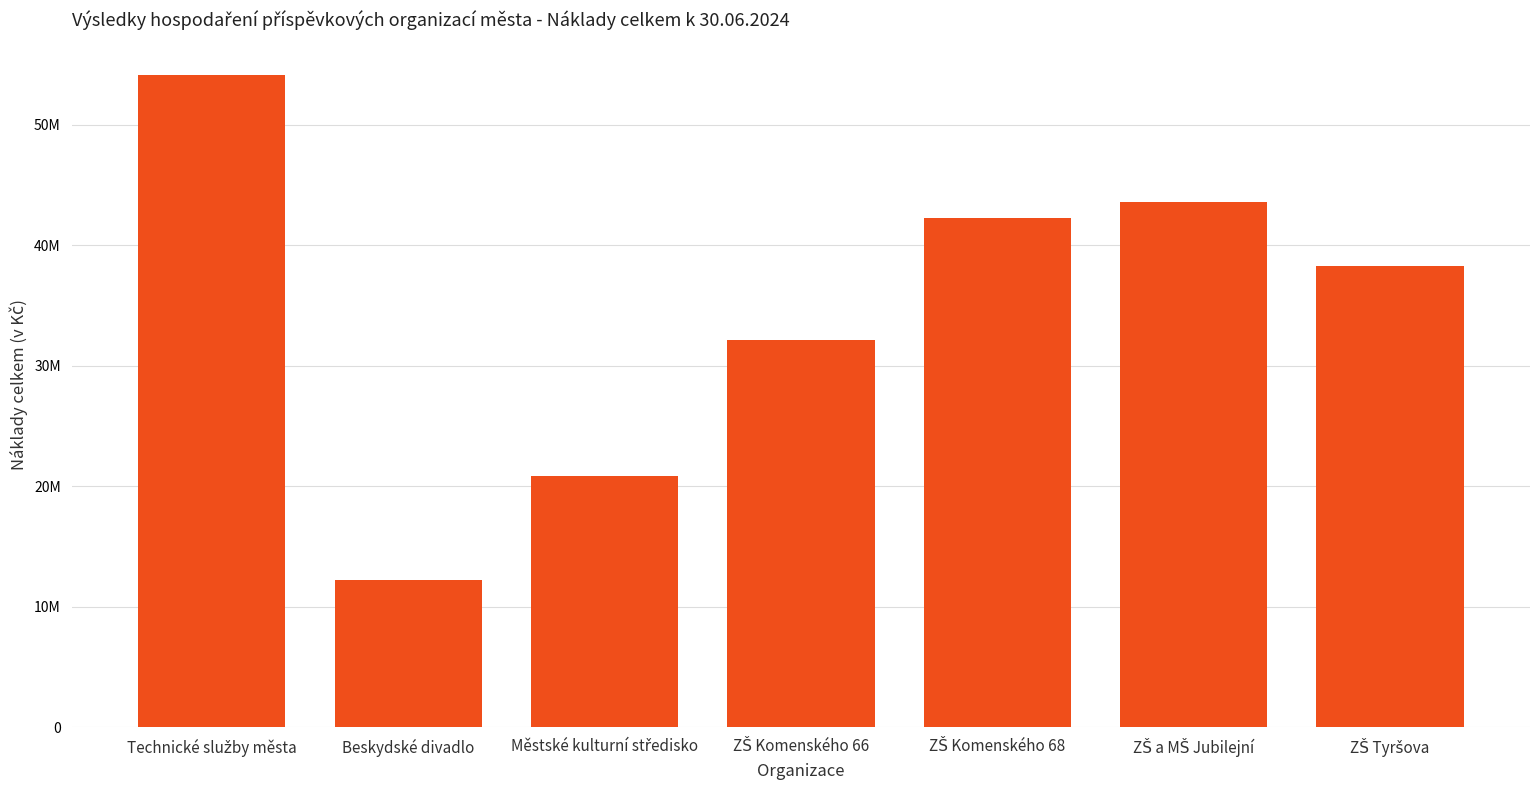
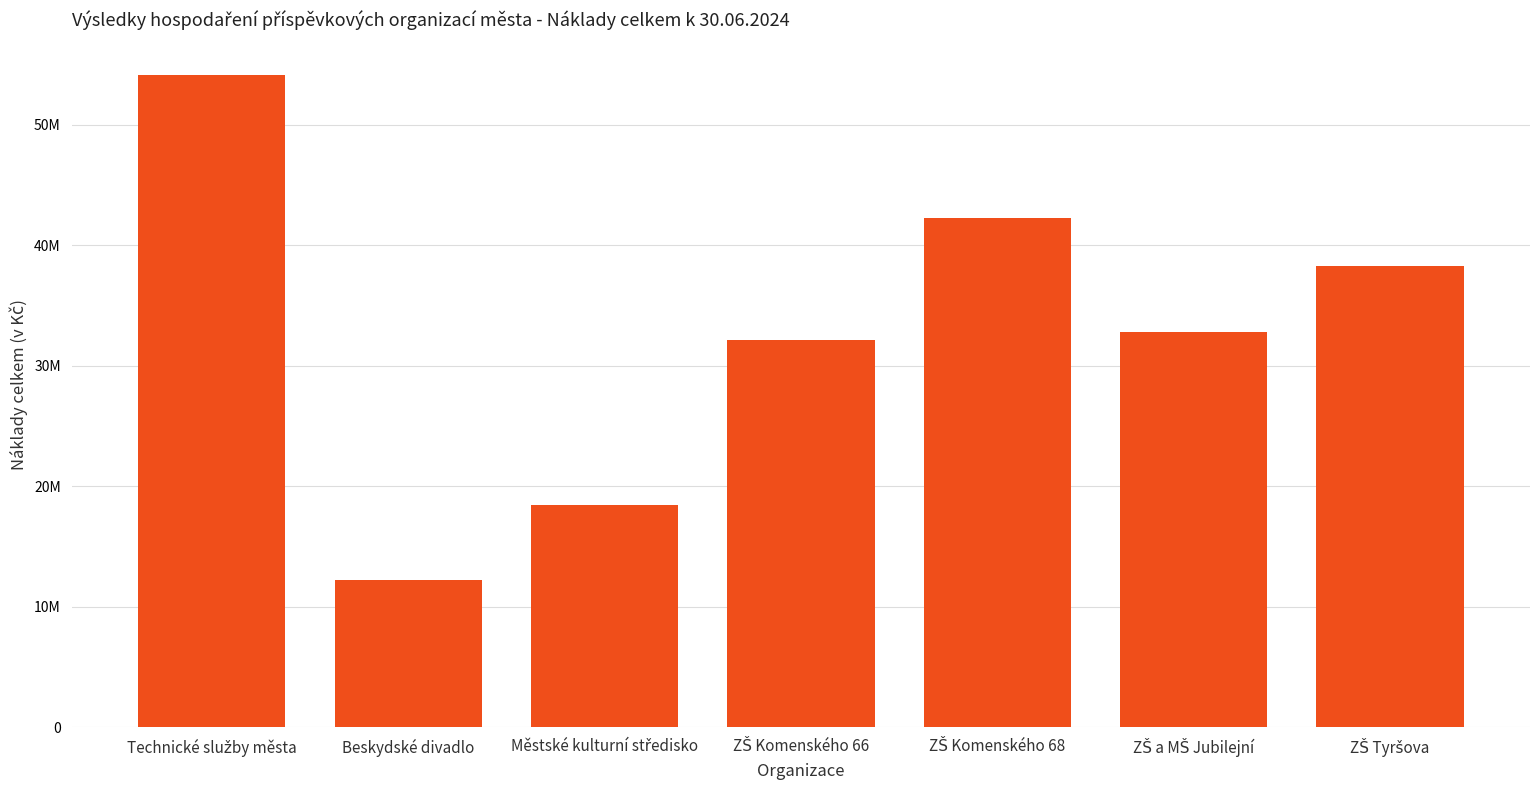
  {
    "Technické služby města": 54100000,
    "Beskydské divadlo": 12200000,
-   "Městské kulturní středisko": 20900000,
+   "Městské kulturní středisko": 18500000,
    "ZŠ Komenského 66": 32100000,
    "ZŠ Komenského 68": 42300000,
-   "ZŠ a MŠ Jubilejní": 43600000,
+   "ZŠ a MŠ Jubilejní": 32800000,
    "ZŠ Tyršova": 38200000
  }
